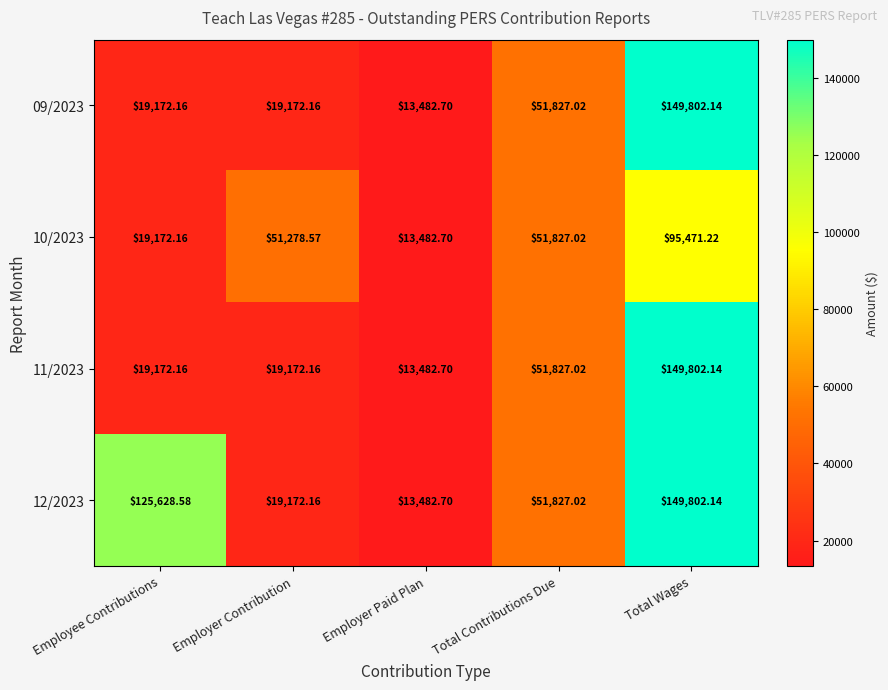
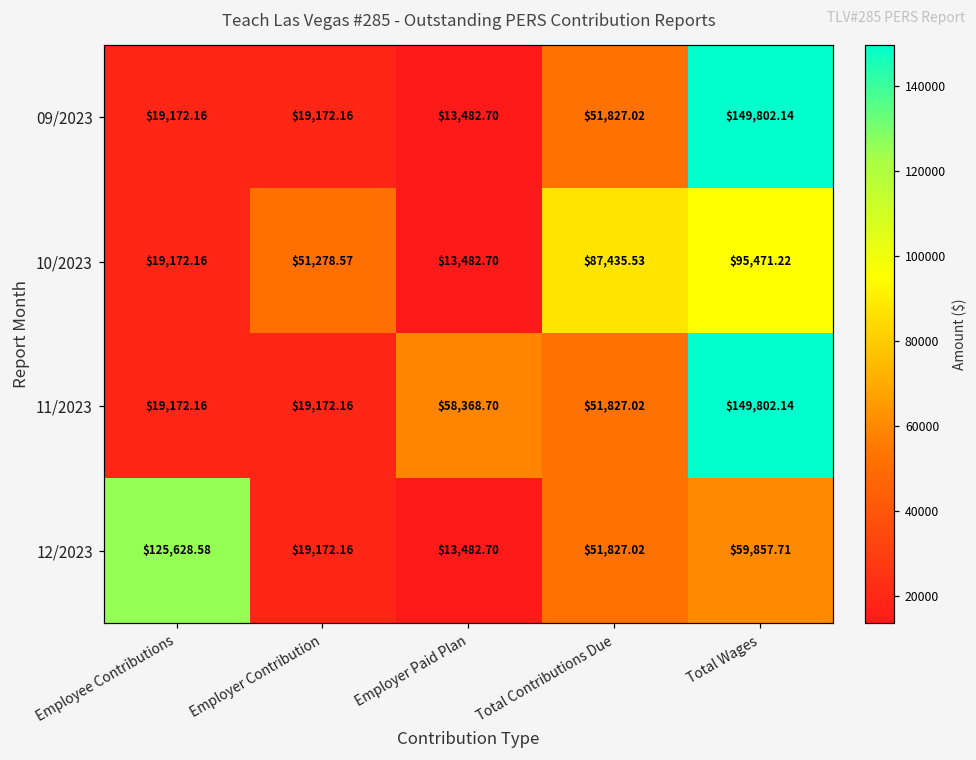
  {
    "09/2023": {
      "Employee Contributions": "$19,172.16",
      "Employer Contribution": "$19,172.16",
      "Employer Paid Plan": "$13,482.70",
      "Total Contributions Due": "$51,827.02",
      "Total Wages": "$149,802.14"
    },
    "10/2023": {
      "Employee Contributions": "$19,172.16",
      "Employer Contribution": "$51,278.57",
      "Employer Paid Plan": "$13,482.70",
-     "Total Contributions Due": "$51,827.02",
+     "Total Contributions Due": "$87,435.53",
      "Total Wages": "$95,471.22"
    },
    "11/2023": {
      "Employee Contributions": "$19,172.16",
      "Employer Contribution": "$19,172.16",
-     "Employer Paid Plan": "$13,482.70",
+     "Employer Paid Plan": "$58,368.70",
      "Total Contributions Due": "$51,827.02",
      "Total Wages": "$149,802.14"
    },
    "12/2023": {
      "Employee Contributions": "$125,628.58",
      "Employer Contribution": "$19,172.16",
      "Employer Paid Plan": "$13,482.70",
      "Total Contributions Due": "$51,827.02",
-     "Total Wages": "$149,802.14"
+     "Total Wages": "$59,857.71"
    }
  }
